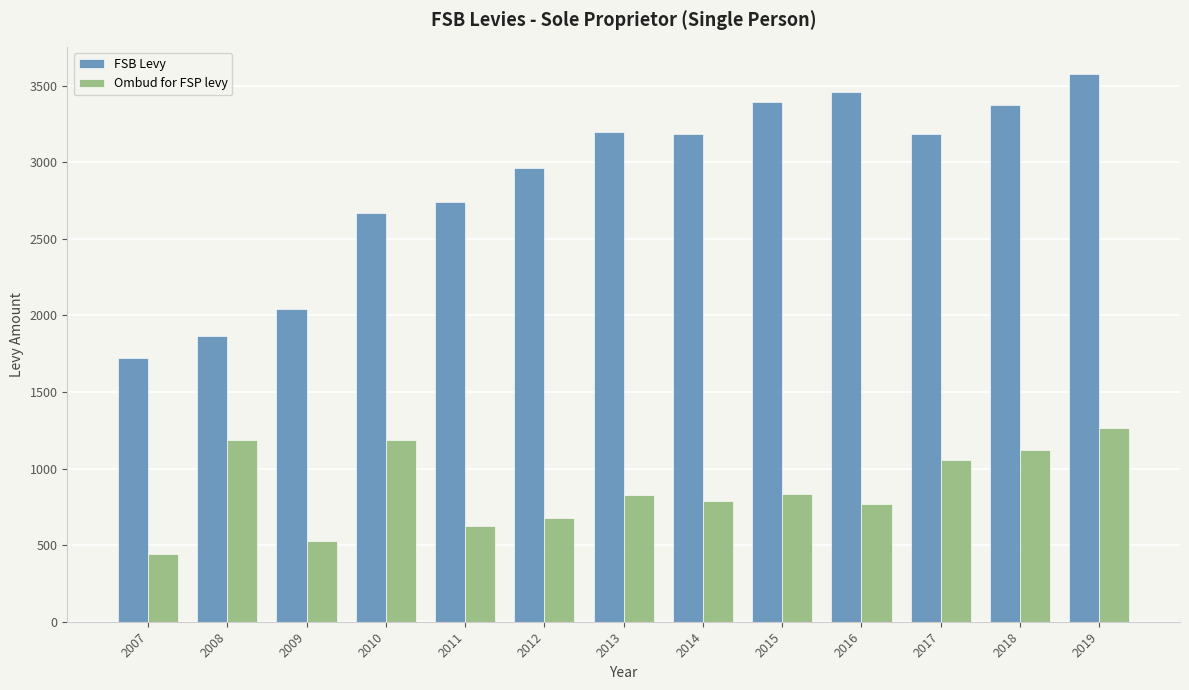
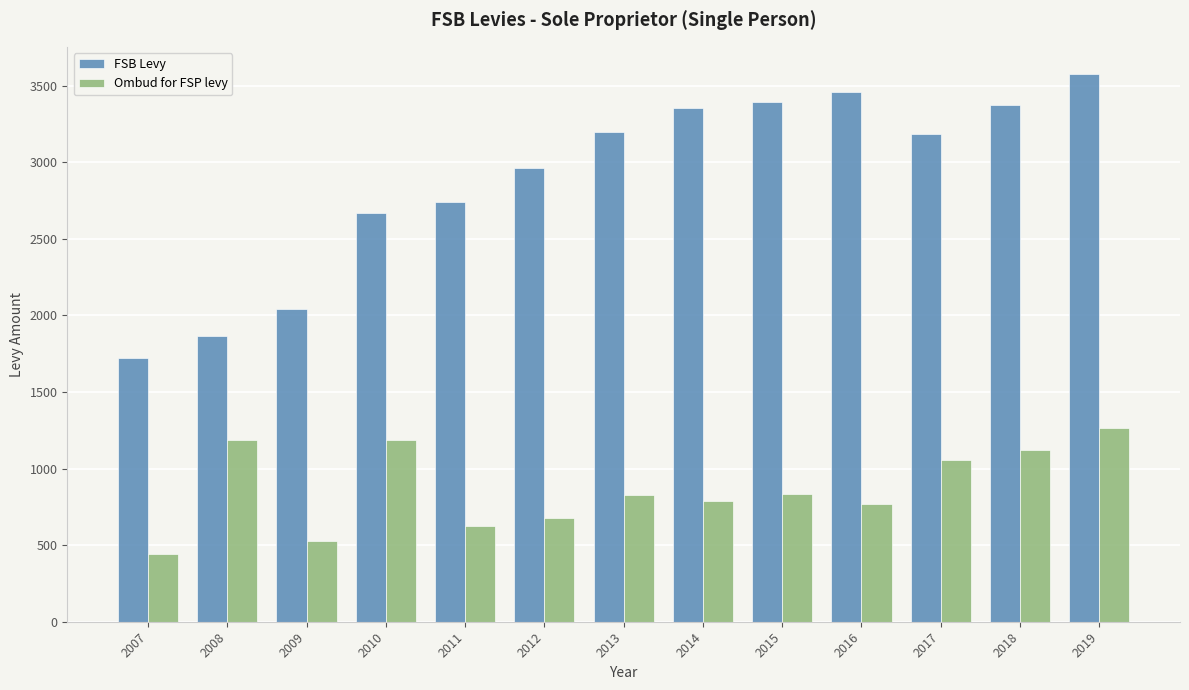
  {
    "FSB Levy": {
      "2007": 1730,
      "2008": 1860,
      "2009": 2040,
      "2010": 2670,
      "2011": 2740,
      "2012": 2960,
      "2013": 3200,
-     "2014": 3190,
+     "2014": 3360,
      "2015": 3390,
      "2016": 3460,
      "2017": 3180,
      "2018": 3370,
      "2019": 3580
    },
    "Ombud for FSP levy": {
      "2007": 440,
      "2008": 1190,
      "2009": 530,
      "2010": 1190,
      "2011": 630,
      "2012": 680,
      "2013": 830,
      "2014": 790,
      "2015": 840,
      "2016": 770,
      "2017": 1060,
      "2018": 1120,
      "2019": 1270
    }
  }
